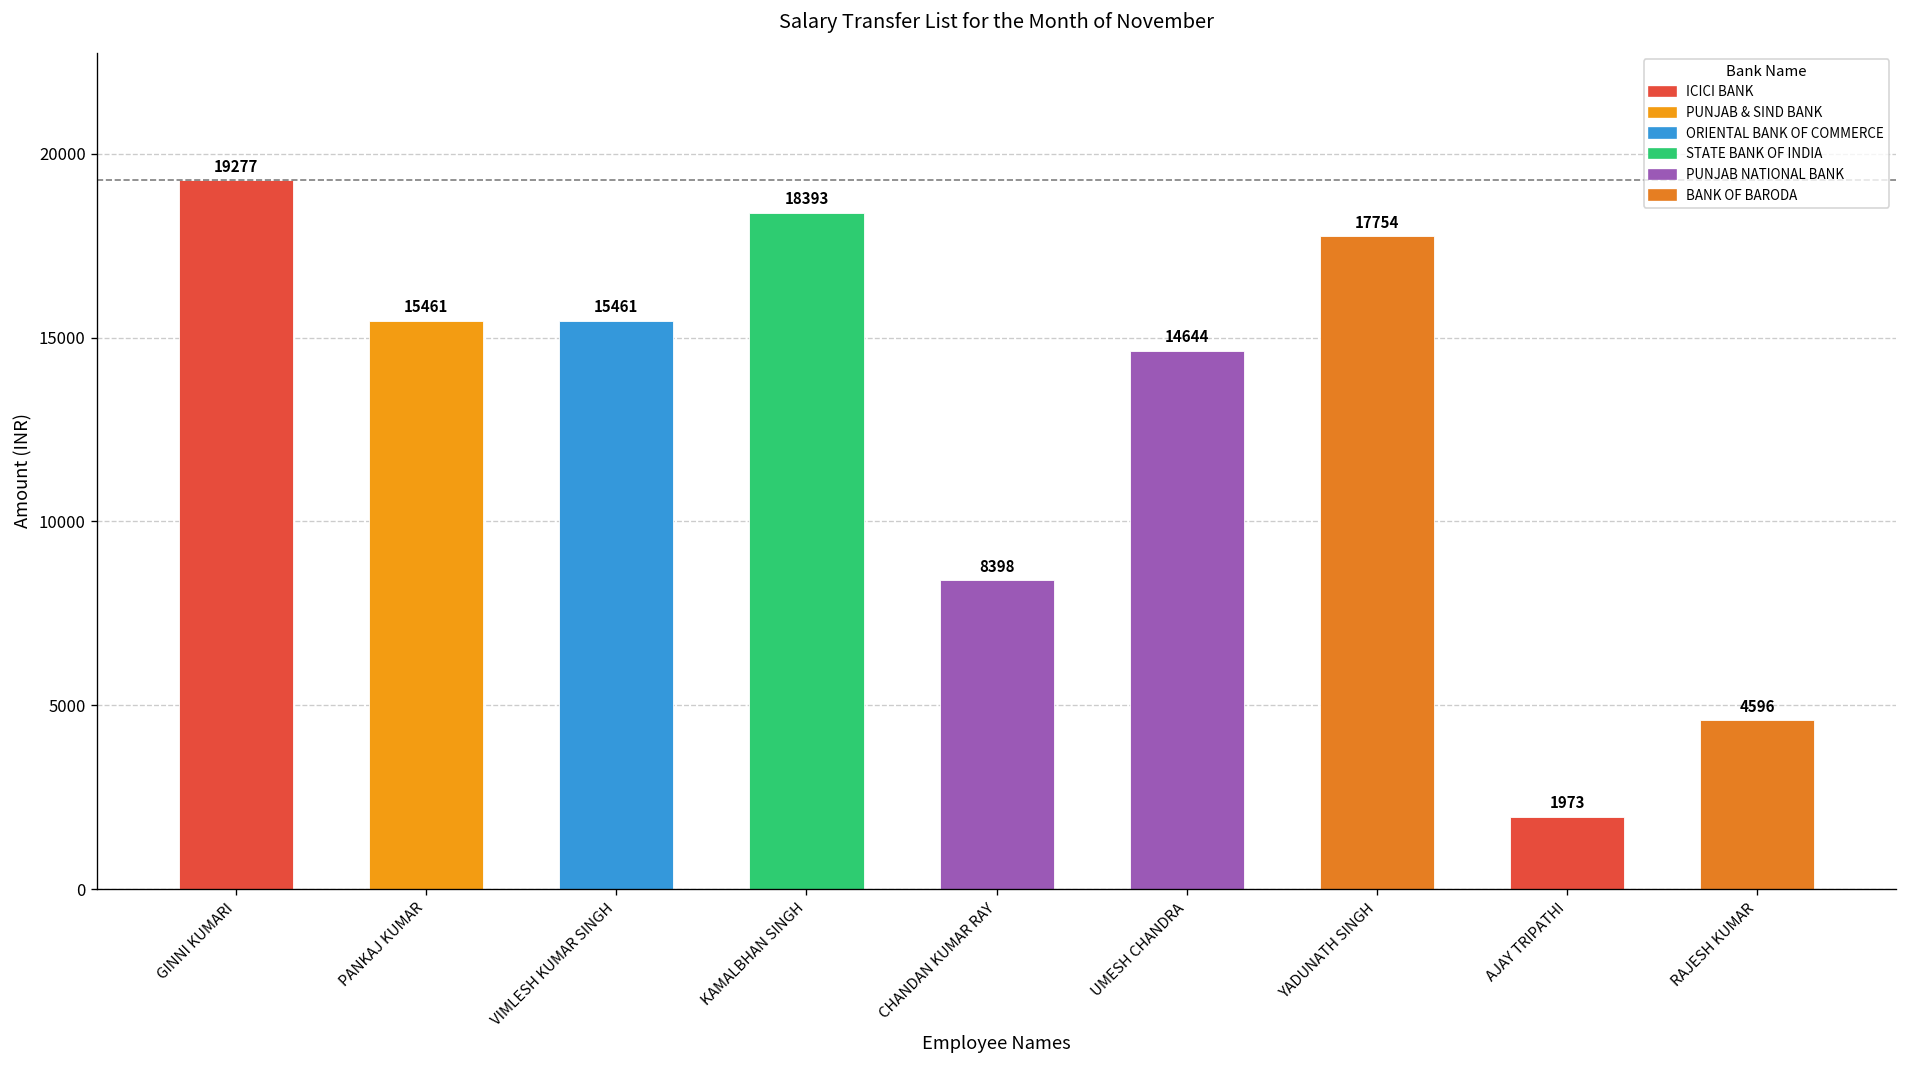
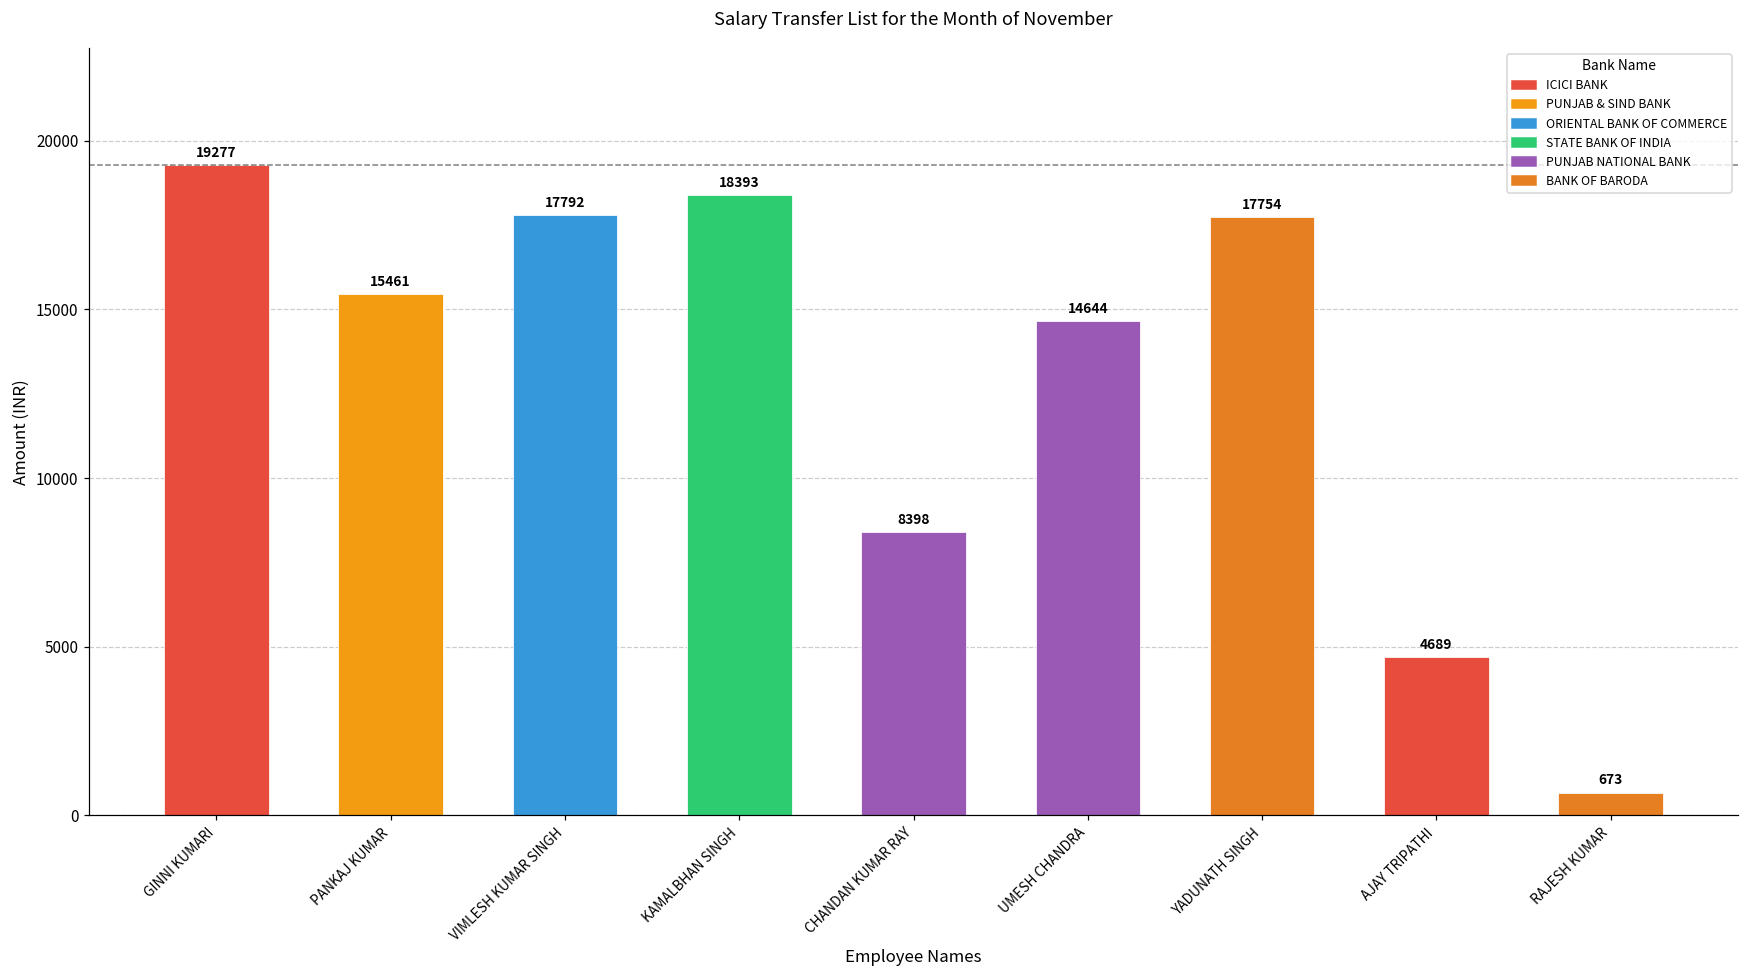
  {
    "GINNI KUMARI": 19277,
    "PANKAJ KUMAR": 15461,
-   "VIMLESH KUMAR SINGH": 15461,
+   "VIMLESH KUMAR SINGH": 17792,
    "KAMALBHAN SINGH": 18393,
    "CHANDAN KUMAR RAY": 8398,
    "UMESH CHANDRA": 14644,
    "YADUNATH SINGH": 17754,
-   "AJAY TRIPATHI": 1973,
-   "RAJESH KUMAR": 4596
+   "AJAY TRIPATHI": 4689,
+   "RAJESH KUMAR": 673
  }
